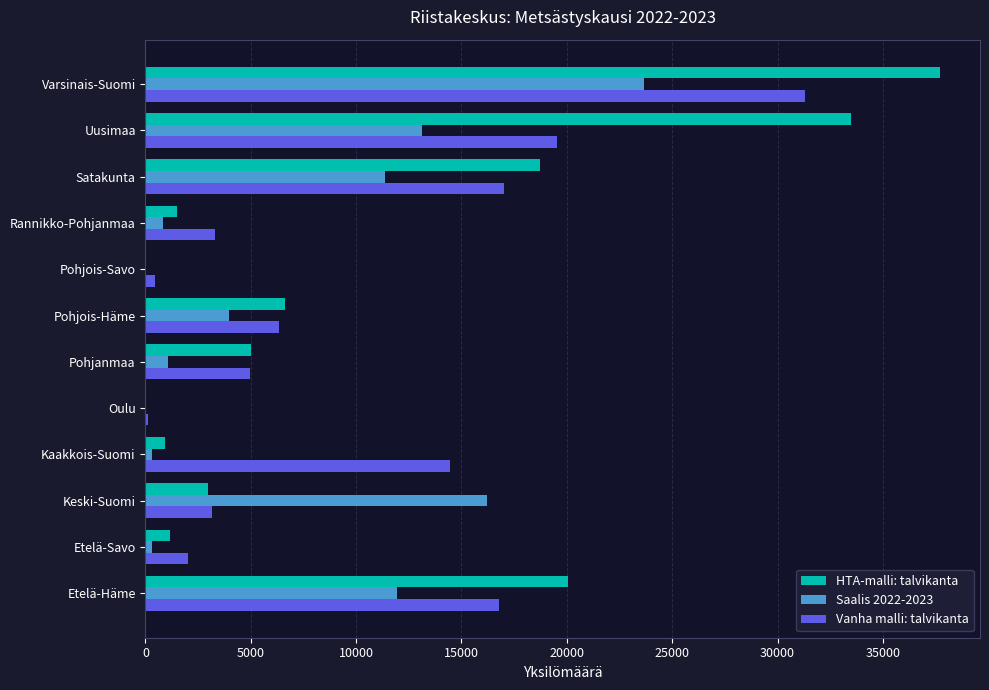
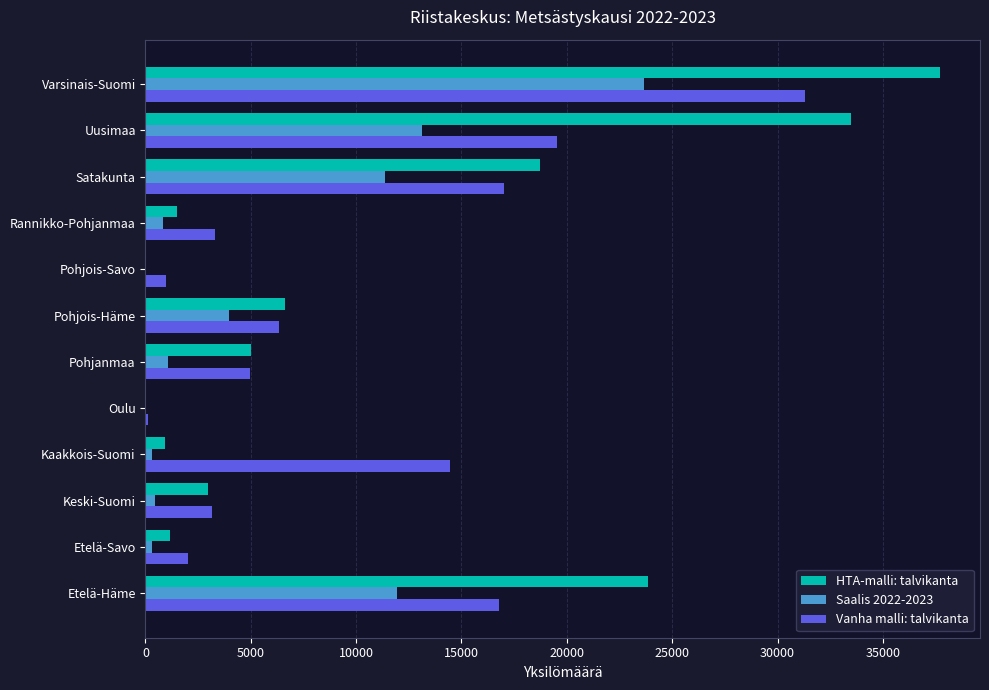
  {
    "HTA-malli: talvikanta": {
      "Varsinais-Suomi": 37700,
      "Uusimaa": 33500,
      "Satakunta": 18700,
      "Rannikko-Pohjanmaa": 1500,
      "Pohjois-Savo": 0,
      "Pohjois-Häme": 6600,
      "Pohjanmaa": 5000,
      "Oulu": 0,
      "Kaakkois-Suomi": 900,
      "Keski-Suomi": 3000,
      "Etelä-Savo": 1200,
-     "Etelä-Häme": 20000
+     "Etelä-Häme": 23800
    },
    "Saalis 2022-2023": {
      "Varsinais-Suomi": 23700,
      "Uusimaa": 13100,
      "Satakunta": 11400,
      "Rannikko-Pohjanmaa": 800,
      "Pohjois-Häme": 3900,
      "Pohjanmaa": 1100,
      "Kaakkois-Suomi": 300,
-     "Keski-Suomi": 16200,
+     "Keski-Suomi": 500,
      "Etelä-Savo": 300,
      "Etelä-Häme": 11900
    },
    "Vanha malli: talvikanta": {
      "Varsinais-Suomi": 31300,
      "Uusimaa": 19600,
      "Satakunta": 17000,
      "Rannikko-Pohjanmaa": 3300,
-     "Pohjois-Savo": 400,
+     "Pohjois-Savo": 1000,
      "Pohjois-Häme": 6400,
      "Pohjanmaa": 5000,
      "Oulu": 100,
      "Kaakkois-Suomi": 14500,
      "Keski-Suomi": 3100,
      "Etelä-Savo": 2000,
      "Etelä-Häme": 16800
    }
  }
